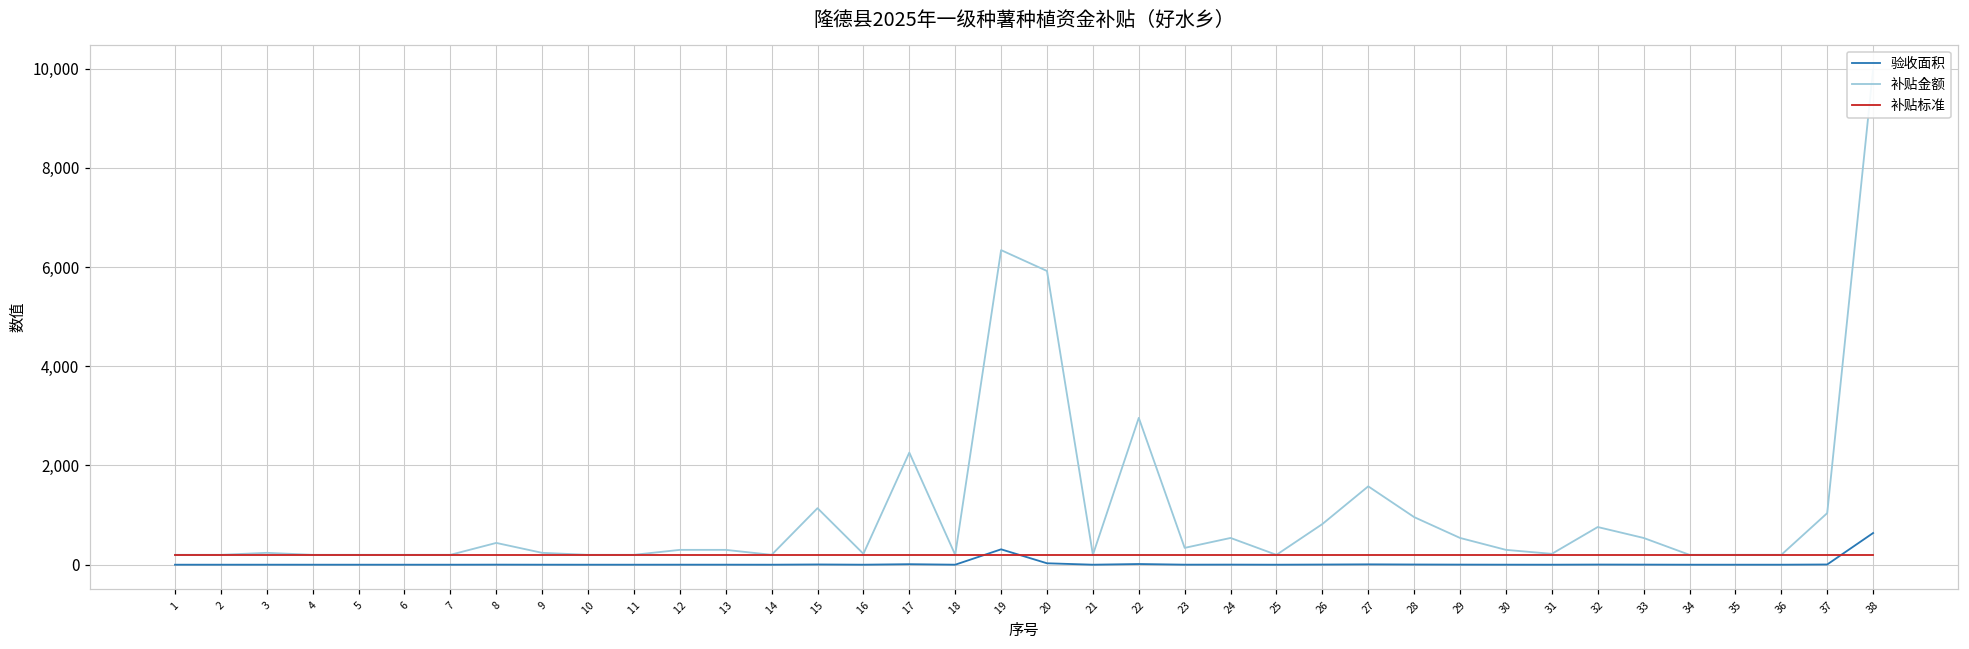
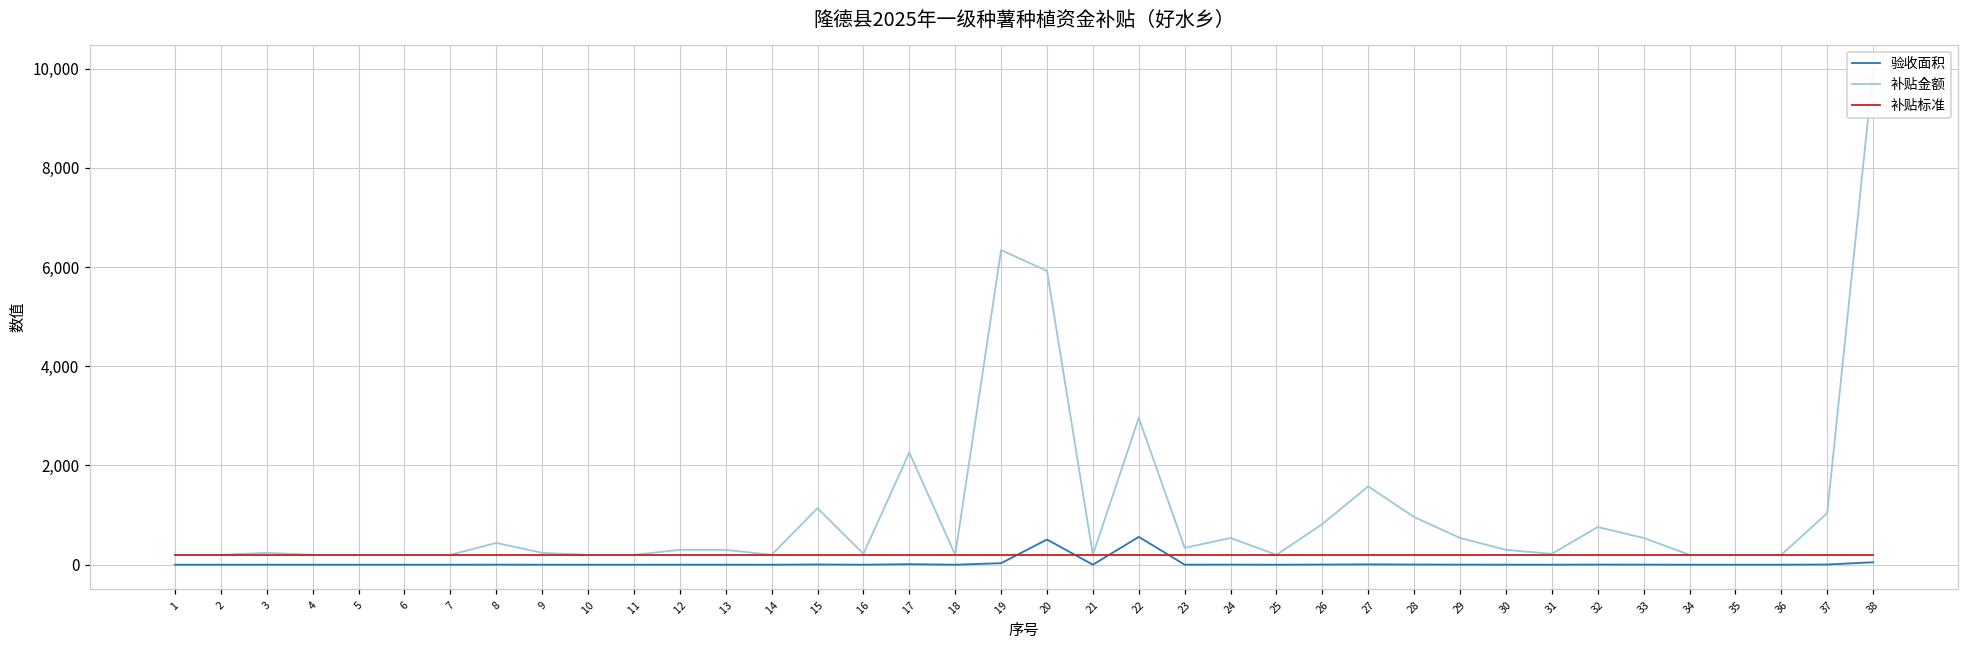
  {
    "验收面积": {
      "1": "0",
      "2": "0",
      "3": "0",
      "4": "0",
      "5": "0",
      "6": "0",
      "7": "0",
      "8": "0",
      "9": "0",
      "10": "0",
      "11": "0",
      "12": "0",
      "13": "0",
      "14": "0",
      "15": "0",
      "16": "0",
      "17": "0",
      "18": "0",
-     "19": "300",
-     "20": "0",
+     "19": "0",
+     "20": "500",
      "21": "0",
-     "22": "0",
+     "22": "600",
      "23": "0",
      "24": "0",
      "25": "0",
      "26": "0",
      "27": "0",
      "28": "0",
      "29": "0",
      "30": "0",
      "31": "0",
      "32": "0",
      "33": "0",
      "34": "0",
      "35": "0",
      "36": "0",
      "37": "0",
-     "38": "600"
+     "38": "0"
    },
    "补贴金额": {
      "8": "400",
      "12": "300",
      "13": "300",
      "15": "1,100",
      "17": "2,300",
      "19": "6,300",
      "20": "5,900",
      "22": "3,000",
      "23": "300",
      "24": "500",
      "26": "800",
      "27": "1,600",
      "28": "1,000",
      "29": "500",
      "30": "300",
      "32": "800",
      "33": "500",
      "37": "1,000"
    },
    "补贴标准": {
      "8": "200",
      "12": "200",
      "13": "200",
      "15": "200",
      "17": "200",
      "19": "200",
      "20": "200",
      "22": "200",
      "23": "200",
      "24": "200",
      "26": "200",
      "27": "200",
      "28": "200",
      "29": "200",
      "30": "200",
      "32": "200",
      "33": "200",
      "37": "200",
      "38": "200"
    }
  }
